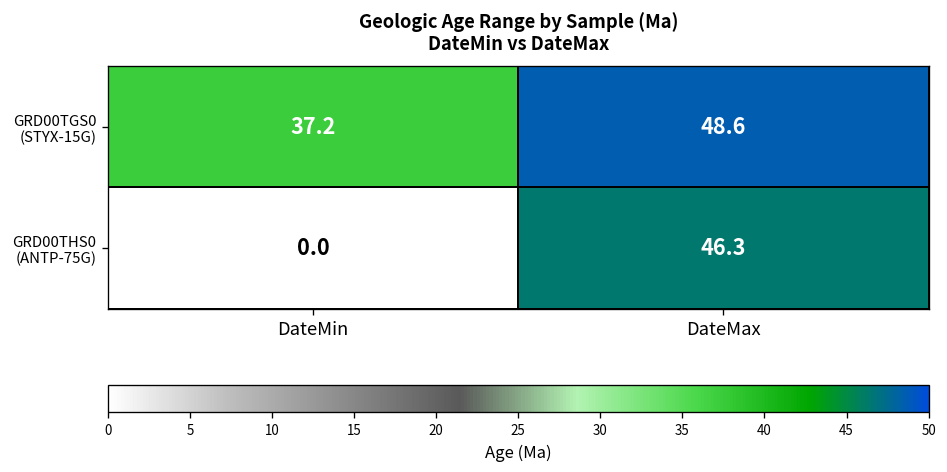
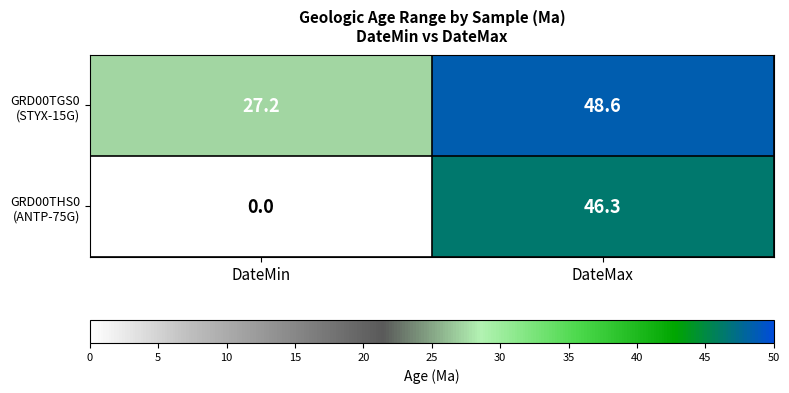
  {
    "GRD00TGS0 (STYX-15G)": {
-     "DateMin": 37.2,
+     "DateMin": 27.2,
      "DateMax": 48.6
    },
    "GRD00THS0 (ANTP-75G)": {
      "DateMin": 0.0,
      "DateMax": 46.3
    }
  }
